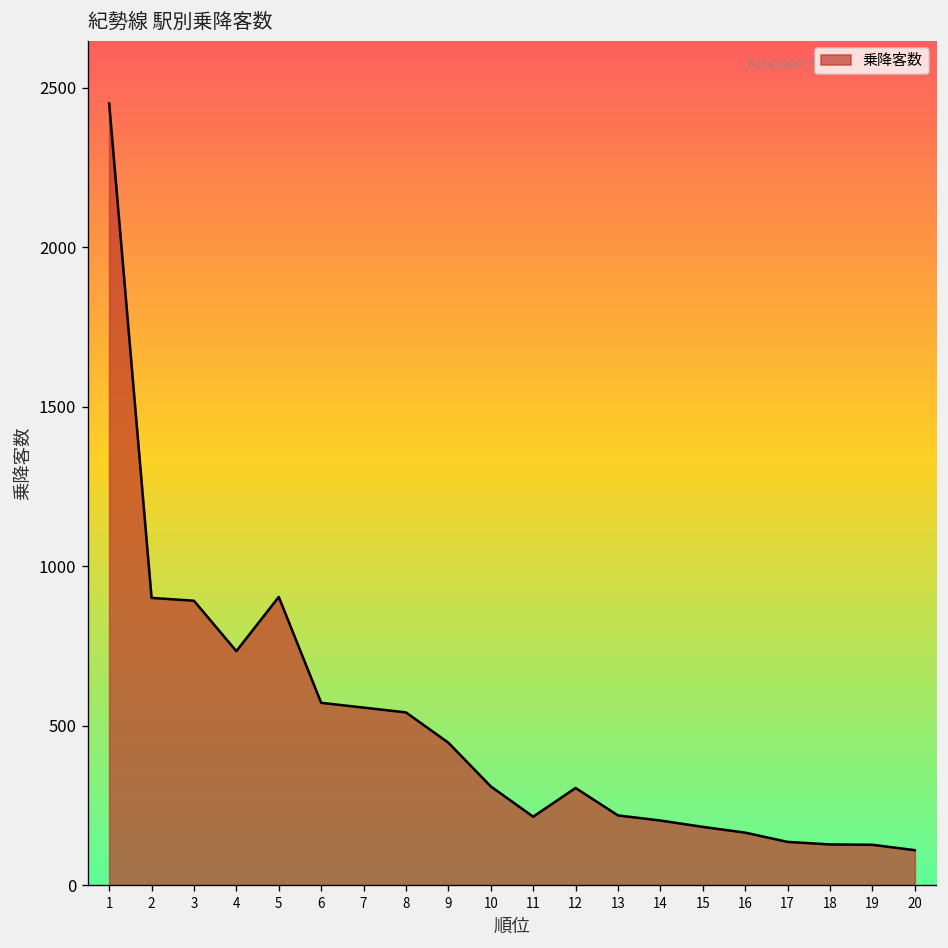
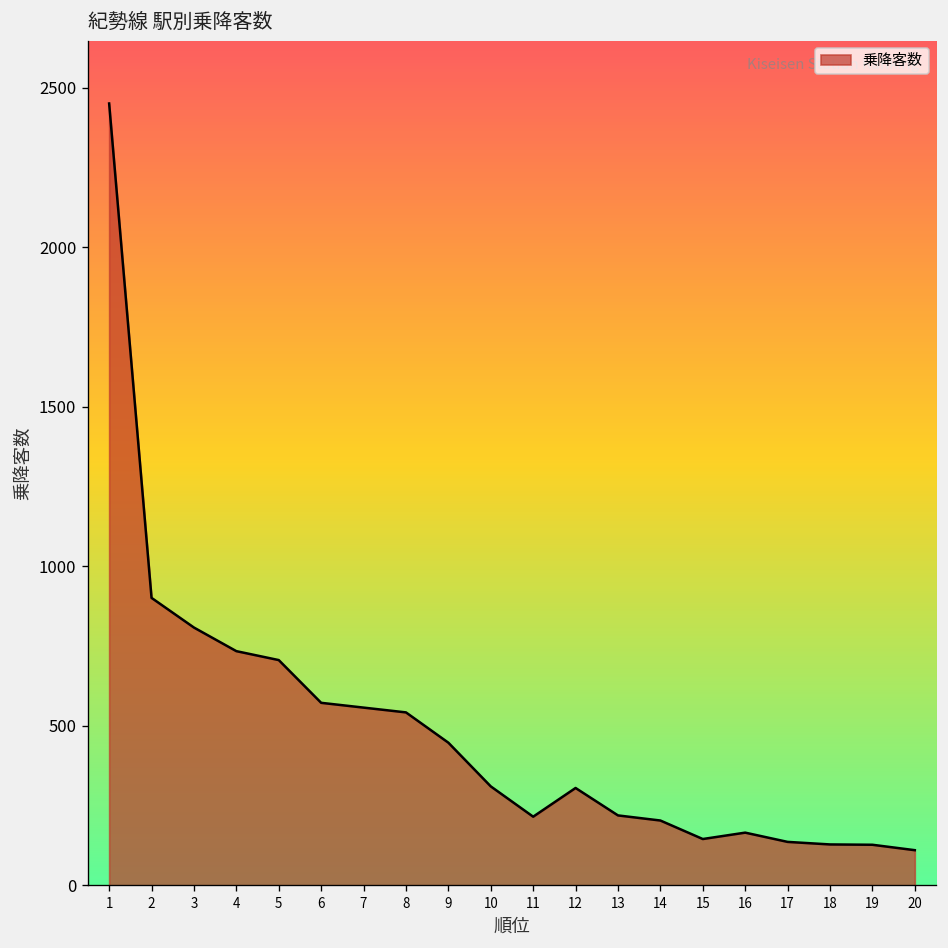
  {
    "1": 2450,
    "2": 900,
-   "3": 890,
+   "3": 810,
    "4": 730,
-   "5": 900,
+   "5": 710,
    "6": 570,
    "7": 560,
    "8": 540,
    "9": 450,
    "10": 310,
    "11": 220,
    "12": 310,
    "13": 220,
    "14": 200,
-   "15": 180,
+   "15": 150,
    "16": 170,
    "17": 140,
    "18": 130,
    "19": 130,
    "20": 110
  }
